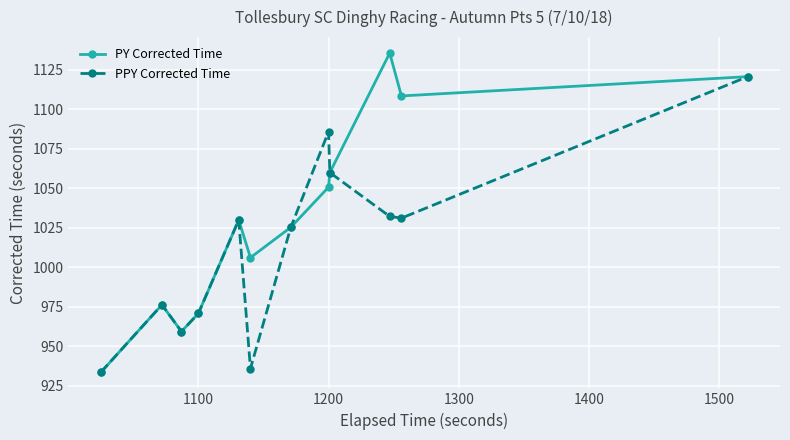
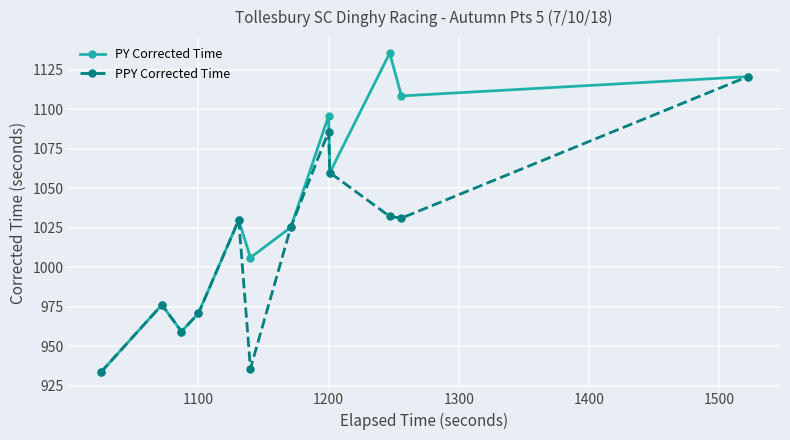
  {
    "PY Corrected Time": {
-     "1200": 1051
+     "1200": 1096
    },
    "PPY Corrected Time": {
      "1200": 1086
    }
  }
